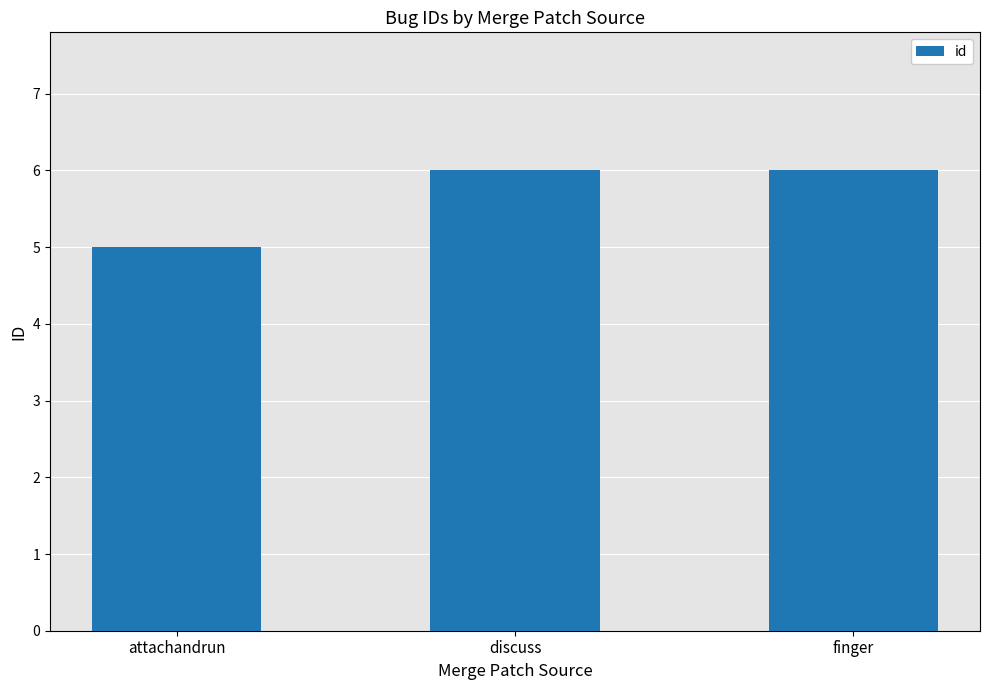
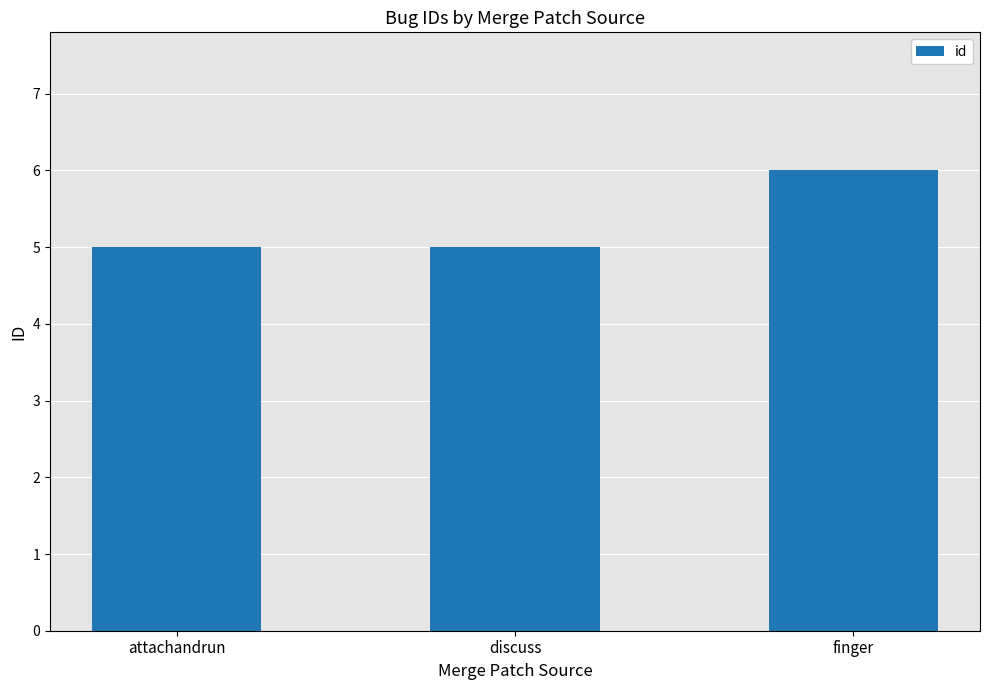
  {
    "attachandrun": 5,
-   "discuss": 6,
+   "discuss": 5,
    "finger": 6
  }
